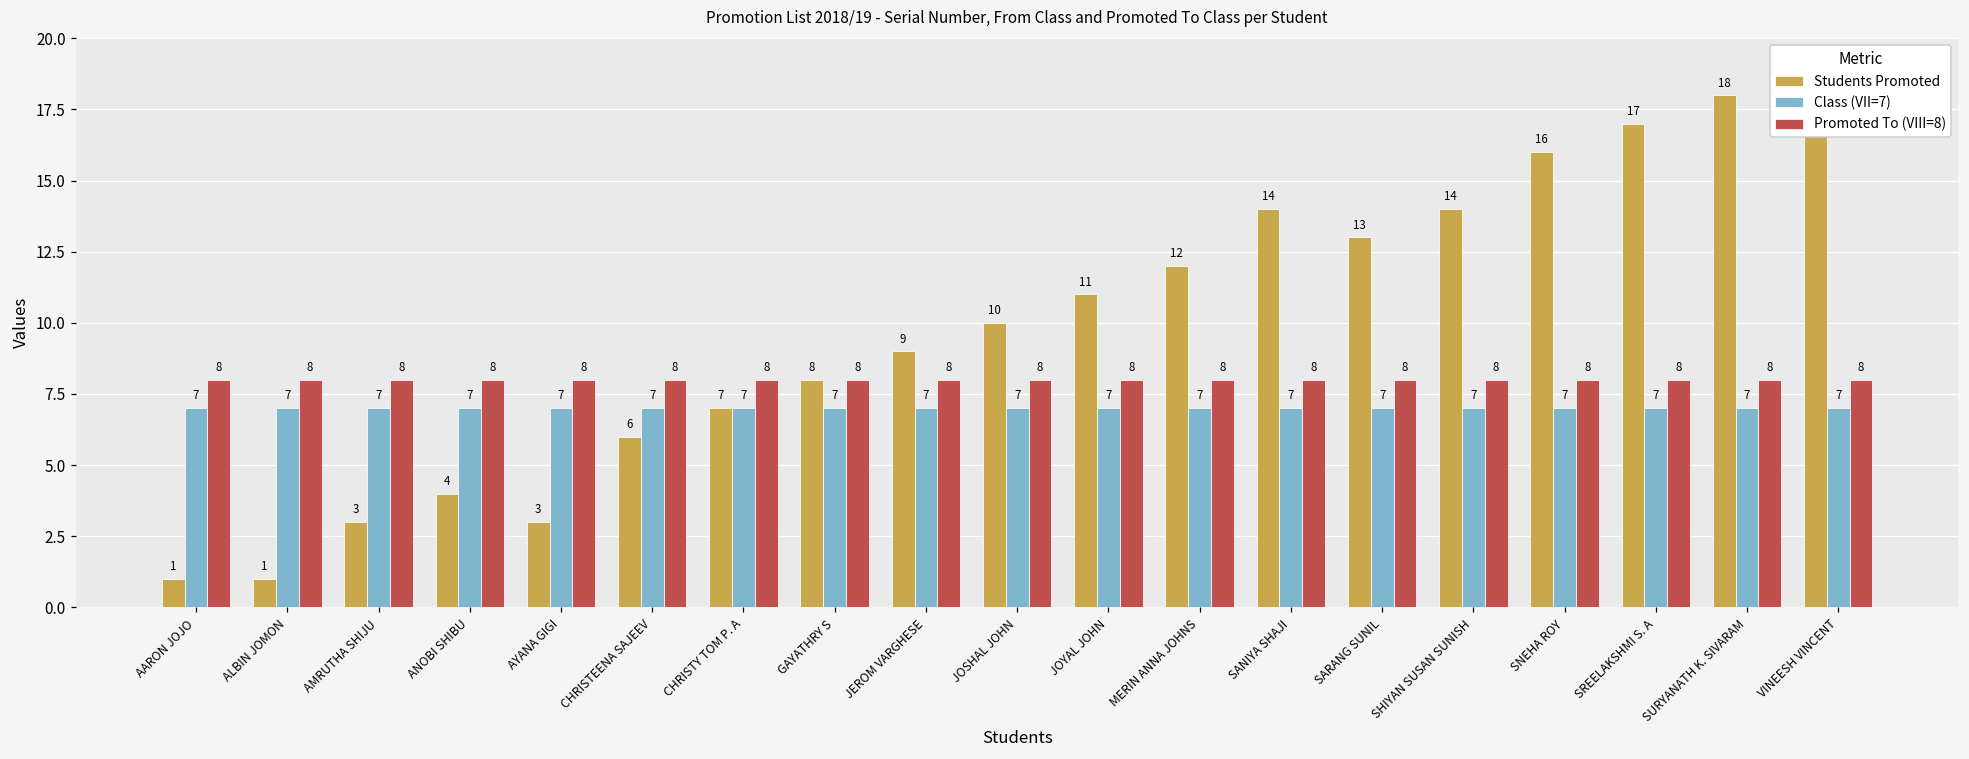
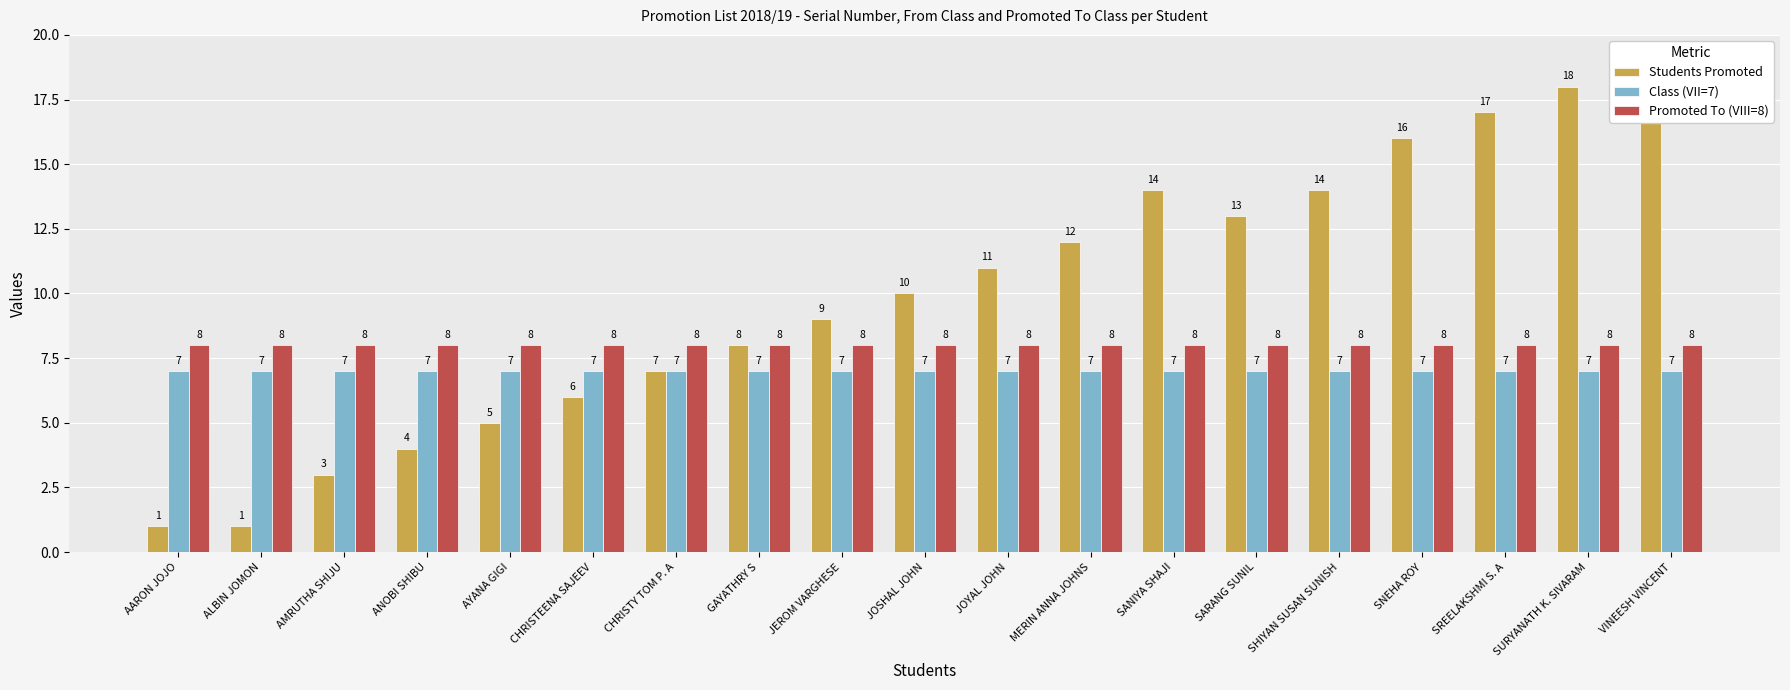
  {
    "Students Promoted": {
      "AARON JOJO": 1,
      "ALBIN JOMON": 1,
      "AMRUTHA SHIJU": 3,
      "ANOBI SHIBU": 4,
-     "AYANA GIGI": 3,
+     "AYANA GIGI": 5,
      "CHRISTEENA SAJEEV": 6,
      "CHRISTY TOM P. A": 7,
      "GAYATHRY S": 8,
      "JEROM VARGHESE": 9,
      "JOSHAL JOHN": 10,
      "JOYAL JOHN": 11,
      "MERIN ANNA JOHNS": 12,
      "SANIYA SHAJI": 14,
      "SARANG SUNIL": 13,
      "SHIYAN SUSAN SUNISH": 14,
      "SNEHA ROY": 16,
      "SREELAKSHMI S. A": 17,
      "SURYANATH K. SIVARAM": 18
    },
    "Class (VII=7)": {
      "AARON JOJO": 7,
      "ALBIN JOMON": 7,
      "AMRUTHA SHIJU": 7,
      "ANOBI SHIBU": 7,
      "AYANA GIGI": 7,
      "CHRISTEENA SAJEEV": 7,
      "CHRISTY TOM P. A": 7,
      "GAYATHRY S": 7,
      "JEROM VARGHESE": 7,
      "JOSHAL JOHN": 7,
      "JOYAL JOHN": 7,
      "MERIN ANNA JOHNS": 7,
      "SANIYA SHAJI": 7,
      "SARANG SUNIL": 7,
      "SHIYAN SUSAN SUNISH": 7,
      "SNEHA ROY": 7,
      "SREELAKSHMI S. A": 7,
      "SURYANATH K. SIVARAM": 7,
      "VINEESH VINCENT": 7
    },
    "Promoted To (VIII=8)": {
      "AARON JOJO": 8,
      "ALBIN JOMON": 8,
      "AMRUTHA SHIJU": 8,
      "ANOBI SHIBU": 8,
      "AYANA GIGI": 8,
      "CHRISTEENA SAJEEV": 8,
      "CHRISTY TOM P. A": 8,
      "GAYATHRY S": 8,
      "JEROM VARGHESE": 8,
      "JOSHAL JOHN": 8,
      "JOYAL JOHN": 8,
      "MERIN ANNA JOHNS": 8,
      "SANIYA SHAJI": 8,
      "SARANG SUNIL": 8,
      "SHIYAN SUSAN SUNISH": 8,
      "SNEHA ROY": 8,
      "SREELAKSHMI S. A": 8,
      "SURYANATH K. SIVARAM": 8,
      "VINEESH VINCENT": 8
    }
  }
